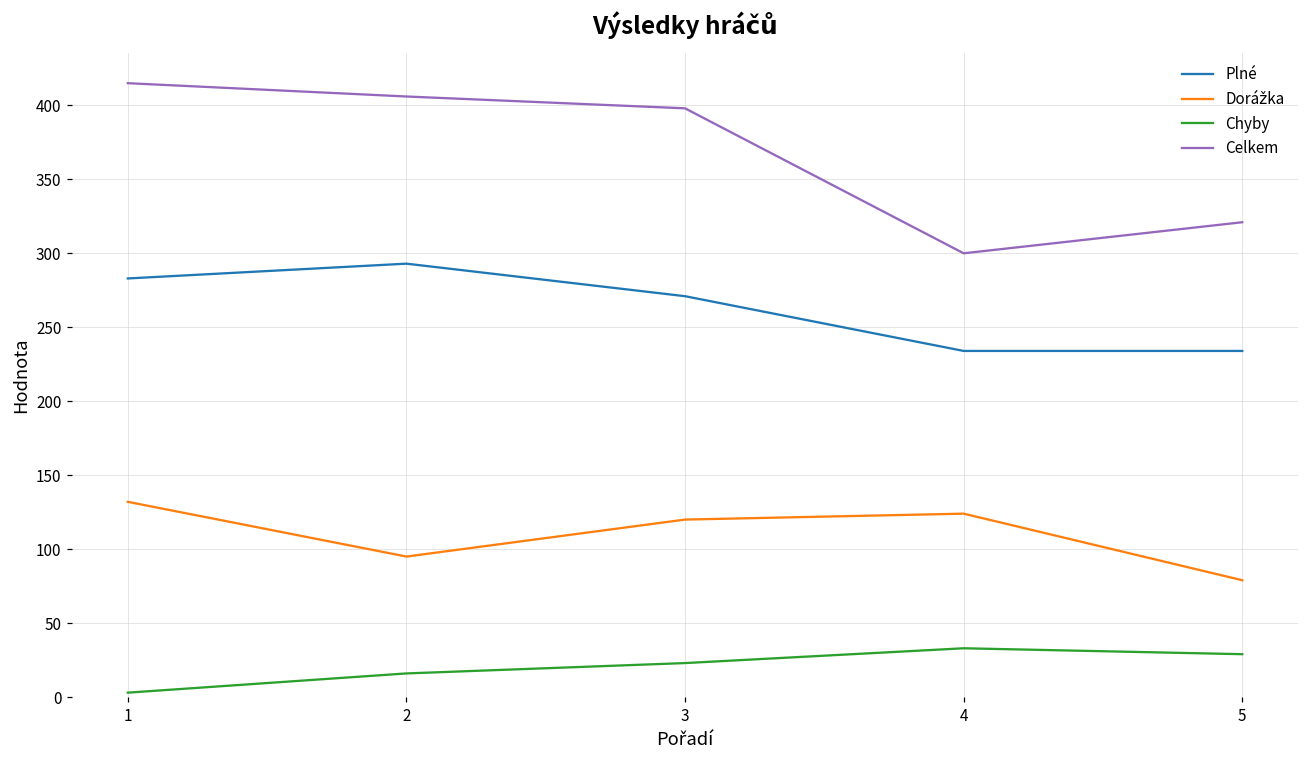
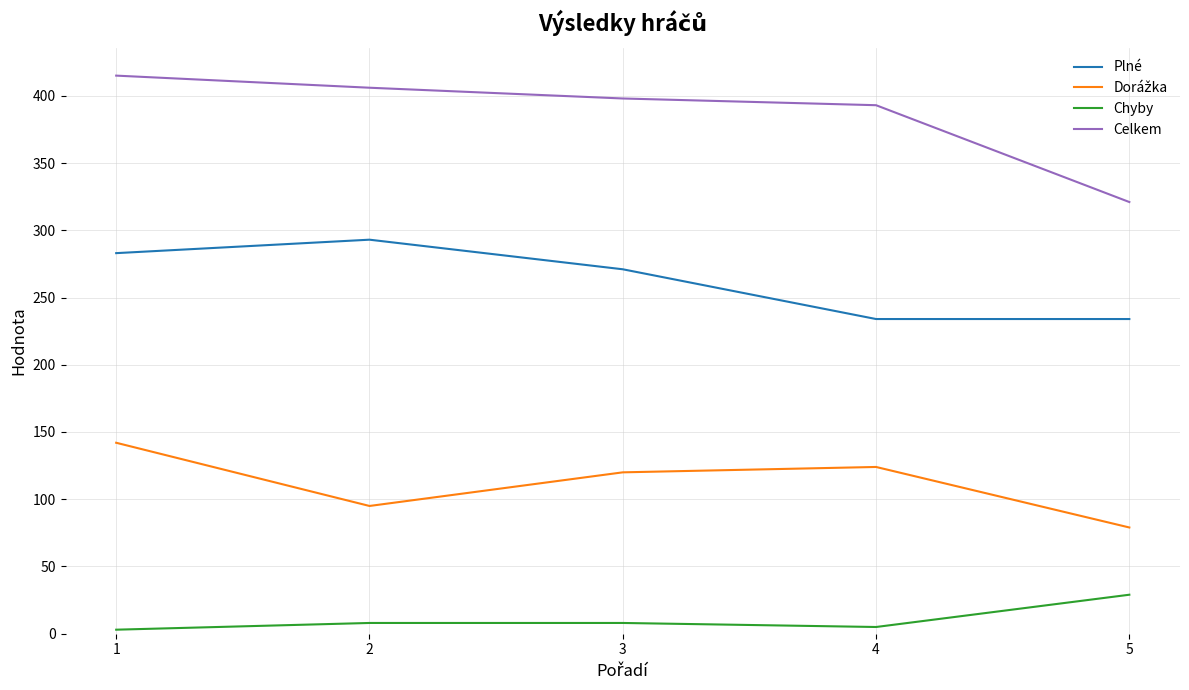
  {
    "Plné": {
      "1": 283,
      "2": 293,
      "3": 271,
      "4": 234,
      "5": 234
    },
    "Dorážka": {
-     "1": 132,
+     "1": 142,
      "2": 95,
      "3": 120,
      "4": 124,
      "5": 79
    },
    "Chyby": {
      "1": 3,
-     "2": 16,
-     "3": 23,
-     "4": 33,
+     "2": 8,
+     "3": 8,
+     "4": 5,
      "5": 29
    },
    "Celkem": {
      "1": 415,
      "2": 406,
      "3": 398,
-     "4": 300,
+     "4": 393,
      "5": 321
    }
  }
